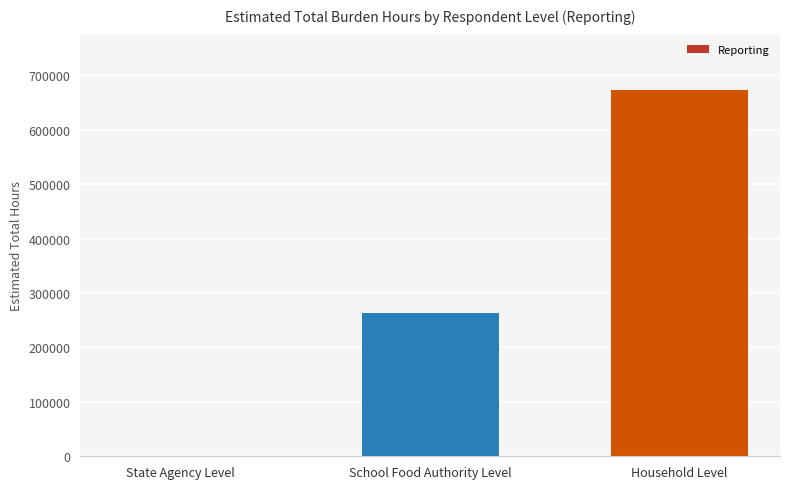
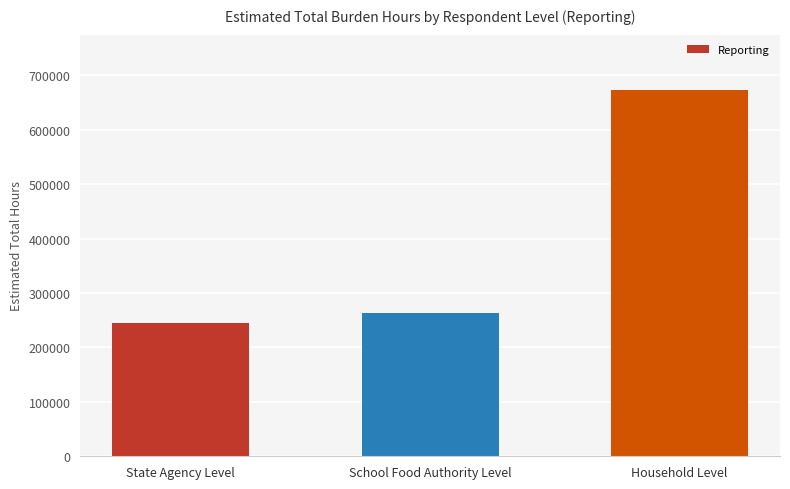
  {
-   "State Agency Level": 0,
+   "State Agency Level": 240000,
    "School Food Authority Level": 260000,
    "Household Level": 670000
  }
